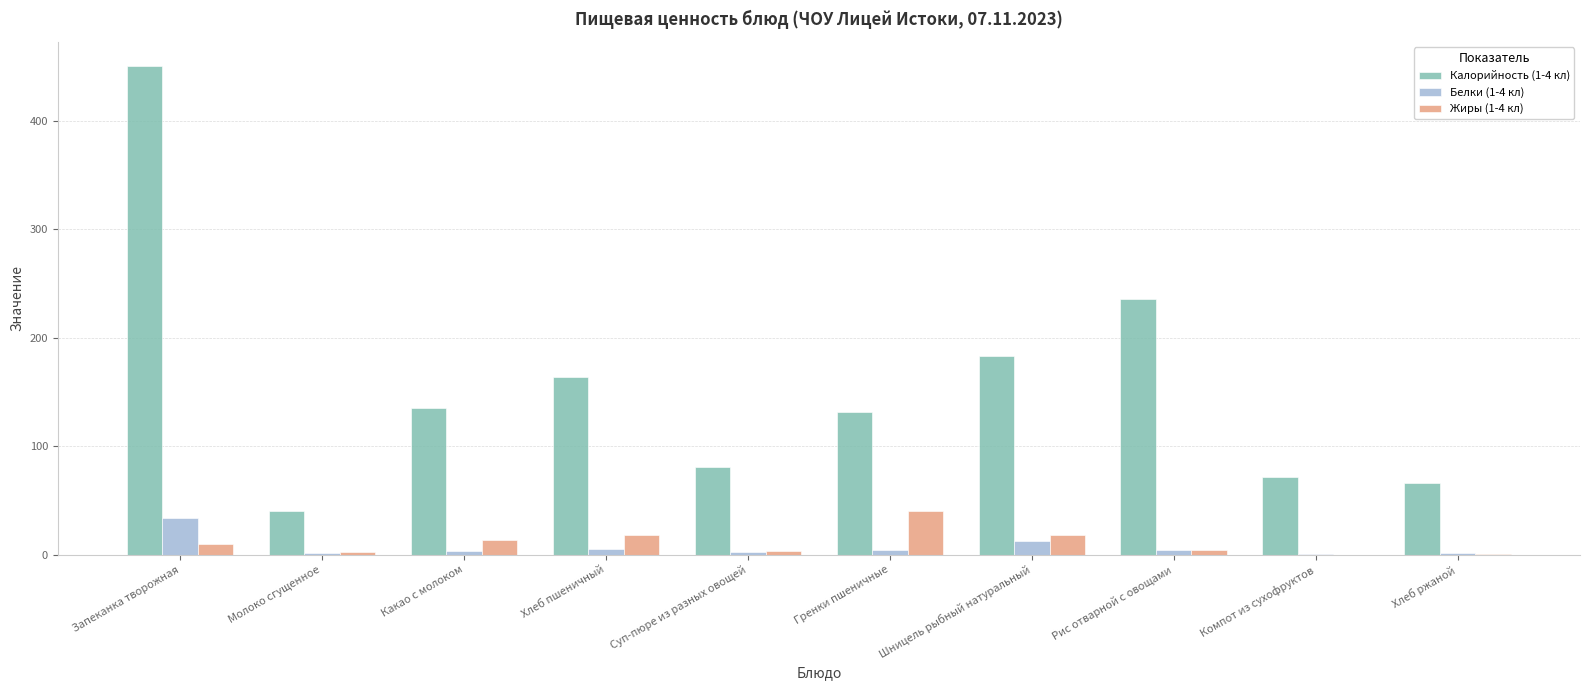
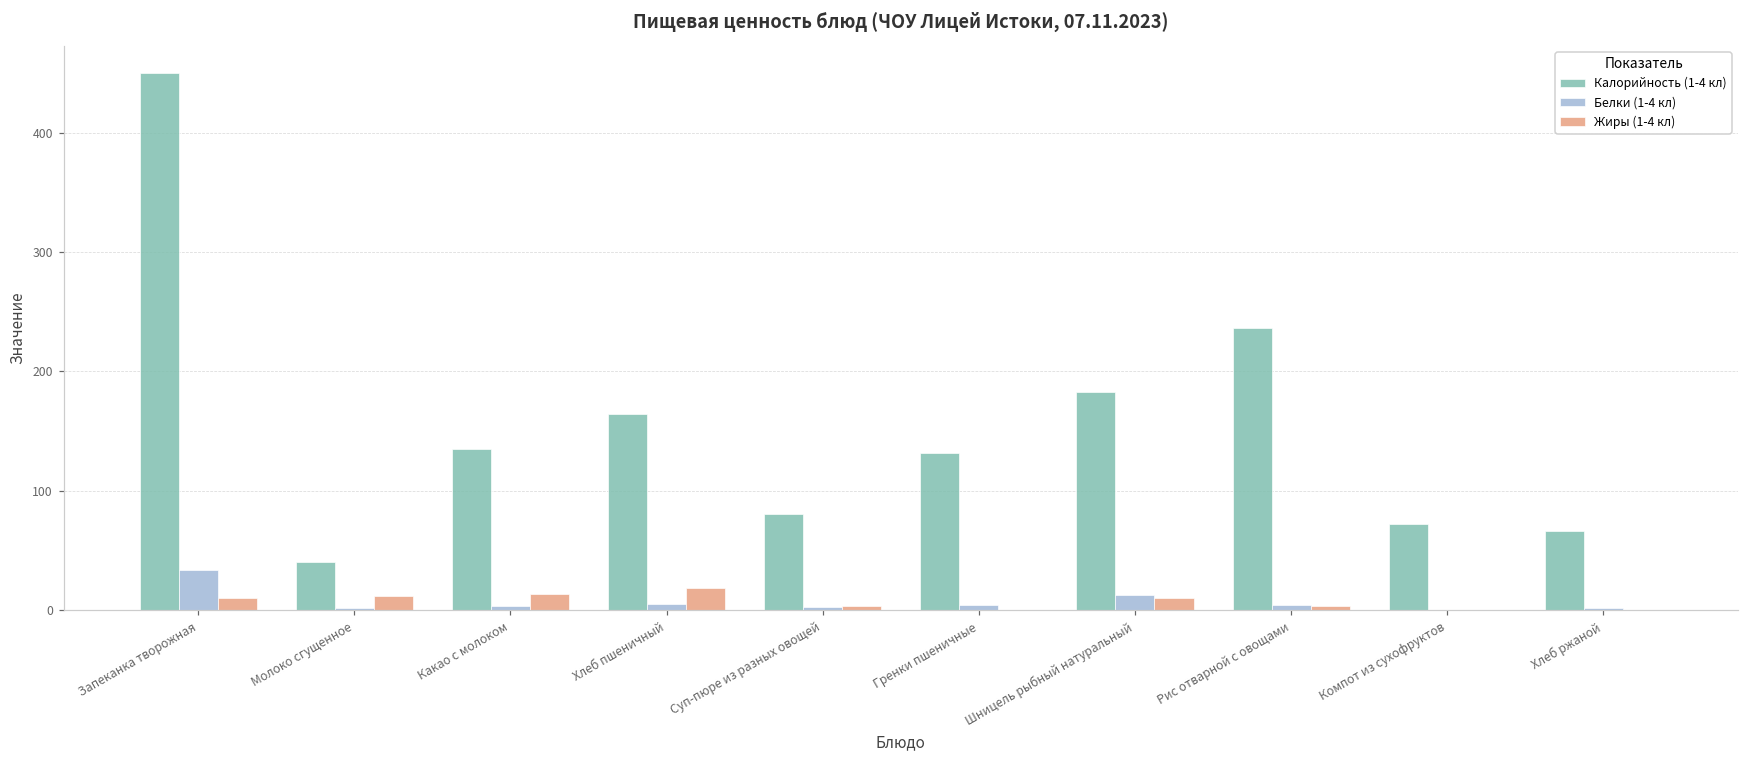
  {
    "Жиры (1-4 кл)": {
      "Запеканка творожная": 10,
-     "Молоко сгущенное": 2,
+     "Молоко сгущенное": 12,
      "Какао с молоком": 14,
      "Хлеб пшеничный": 19,
      "Суп-пюре из разных овощей": 4,
-     "Гренки пшеничные": 40,
-     "Шницель рыбный натуральный": 18,
+     "Гренки пшеничные": 1,
+     "Шницель рыбный натуральный": 11,
      "Рис отварной с овощами": 4,
      "Компот из сухофруктов": 0
    }
  }
